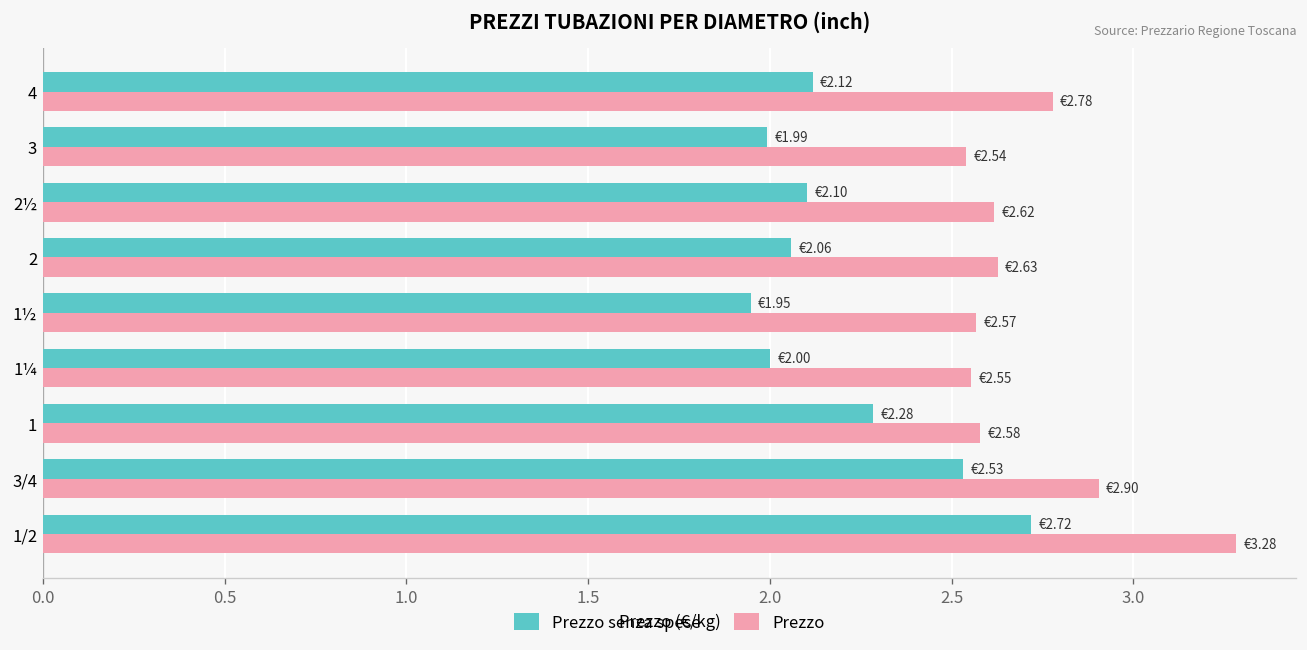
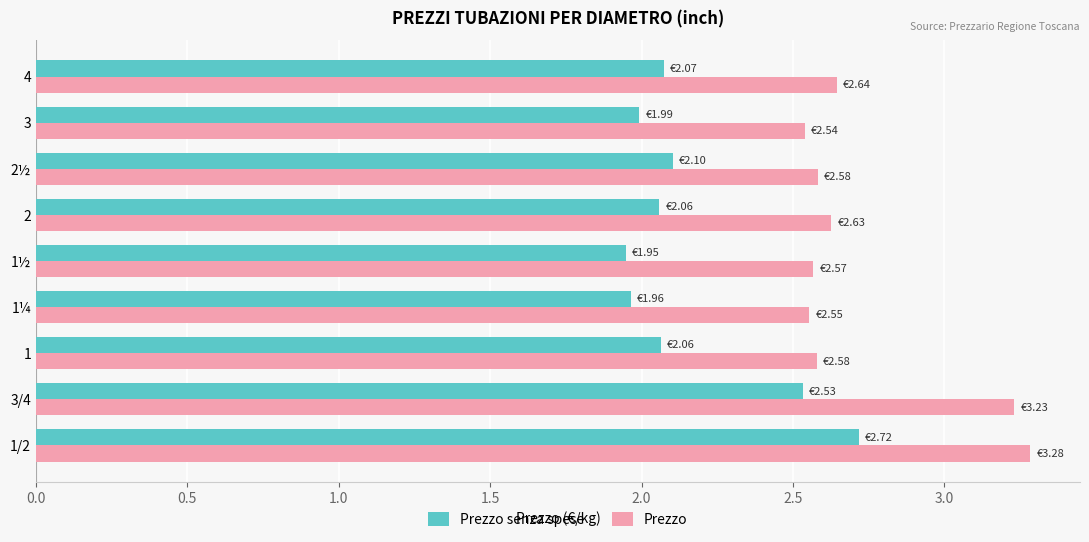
  {
    "Prezzo senza spese": {
-     "4": "€2.12",
+     "4": "€2.07",
      "3": "€1.99",
      "2½": "€2.10",
      "2": "€2.06",
      "1½": "€1.95",
-     "1¼": "€2.00",
-     "1": "€2.28",
+     "1¼": "€1.96",
+     "1": "€2.06",
      "3/4": "€2.53",
      "1/2": "€2.72"
    },
    "Prezzo": {
-     "4": "€2.78",
+     "4": "€2.64",
      "3": "€2.54",
-     "2½": "€2.62",
+     "2½": "€2.58",
      "2": "€2.63",
      "1½": "€2.57",
      "1¼": "€2.55",
      "1": "€2.58",
-     "3/4": "€2.90",
+     "3/4": "€3.23",
      "1/2": "€3.28"
    }
  }
